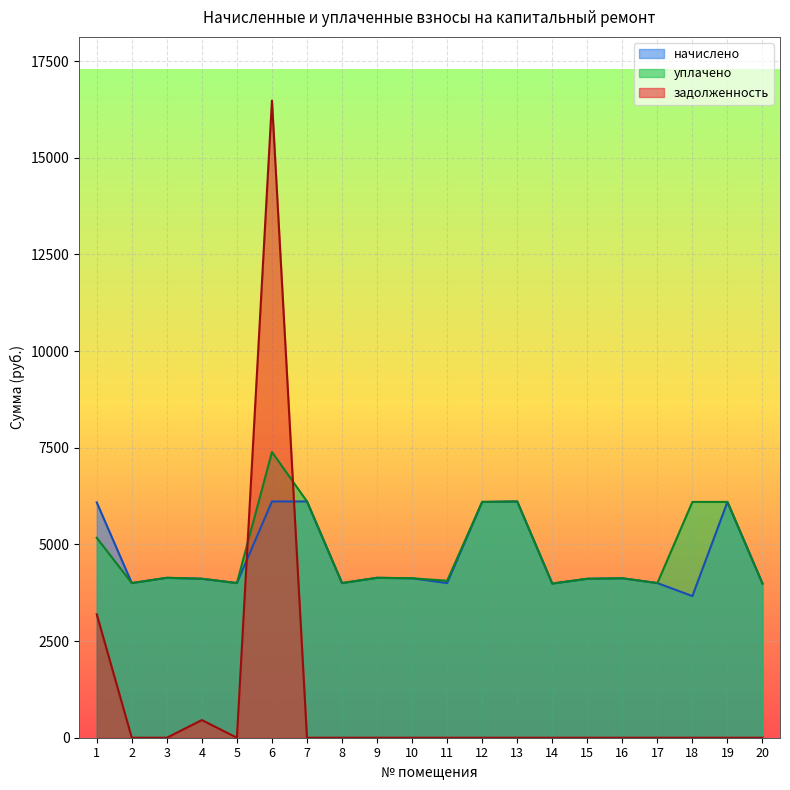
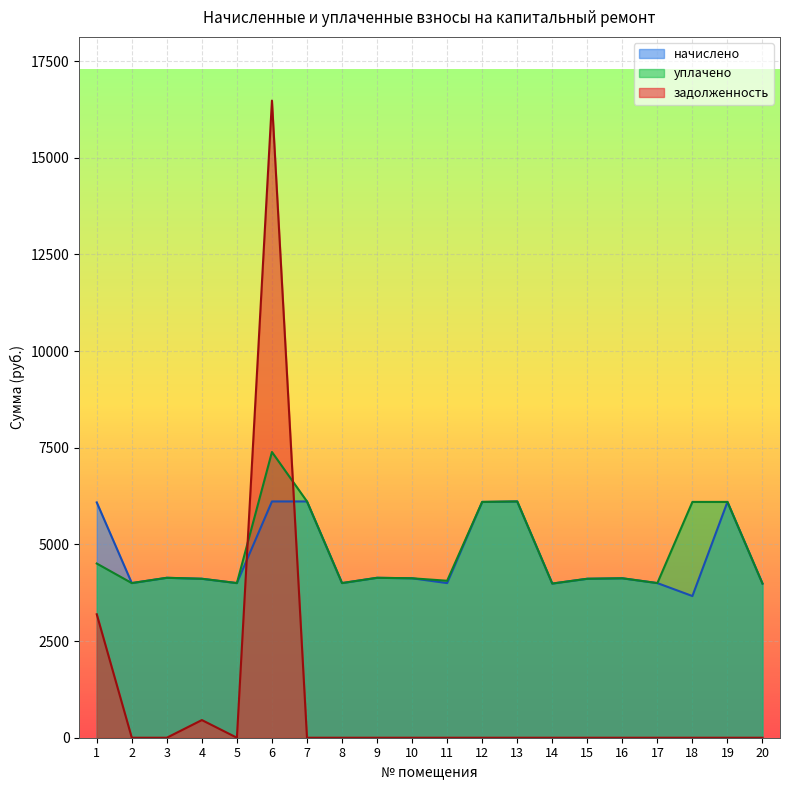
  {
    "начислено": {
      "1": 6100,
      "6": 6100,
      "18": 3700
    },
    "уплачено": {
-     "1": 5200,
+     "1": 4500,
      "6": 7400,
      "18": 6100
    },
    "задолженность": {
      "1": 3200,
      "2": 0,
      "3": 0,
      "4": 500,
      "5": 0,
      "6": 16500,
      "7": 0,
      "8": 0,
      "9": 0,
      "10": 0,
      "11": 0,
      "12": 0,
      "13": 0,
      "14": 0,
      "15": 0,
      "16": 0,
      "17": 0,
      "18": 0,
      "19": 0,
      "20": 0
    }
  }
